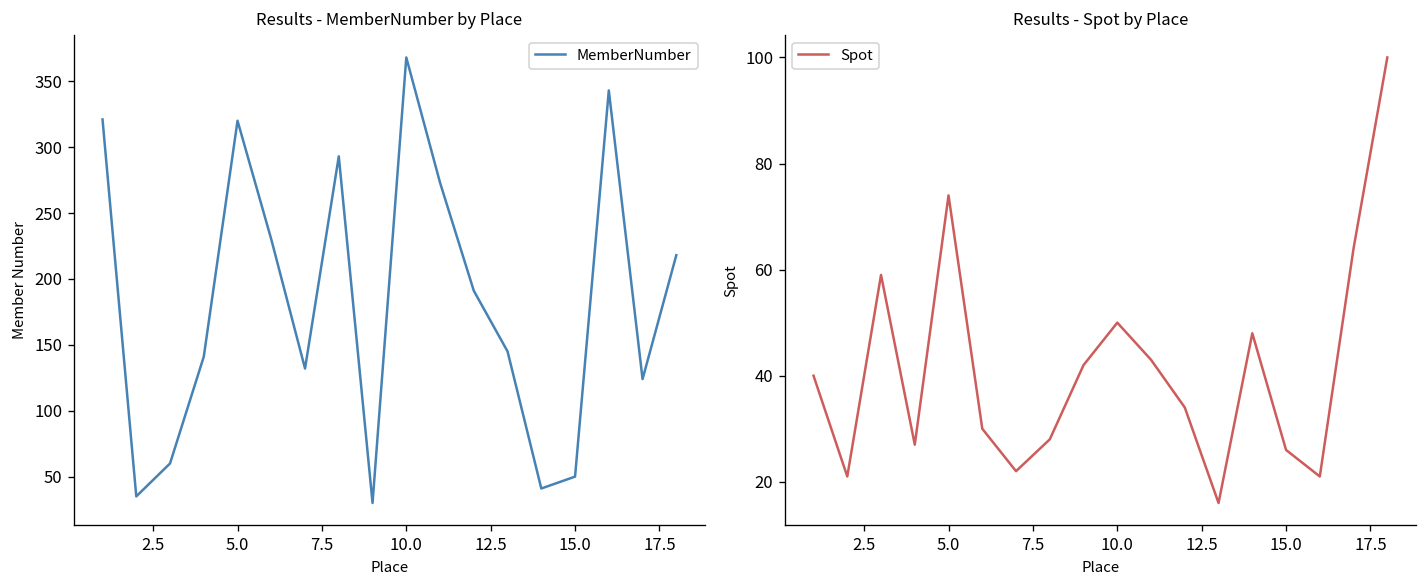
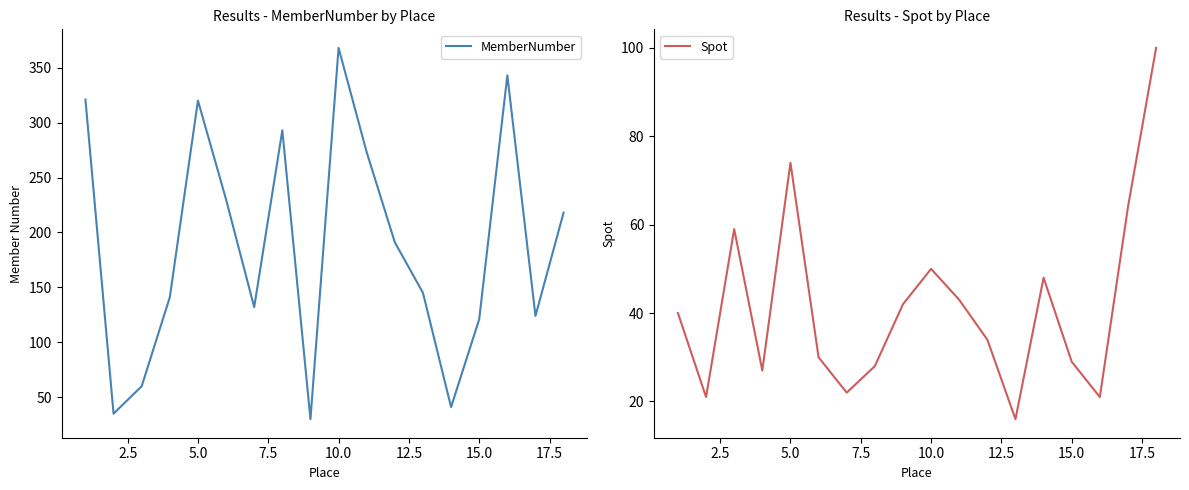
  {
    "Results - MemberNumber by Place": {
      "5.0": 320,
      "10.0": 368,
-     "15.0": 50
+     "15.0": 121
    },
    "Results - Spot by Place": {
      "5.0": 74,
      "10.0": 50,
-     "15.0": 26
+     "15.0": 29
    }
  }
